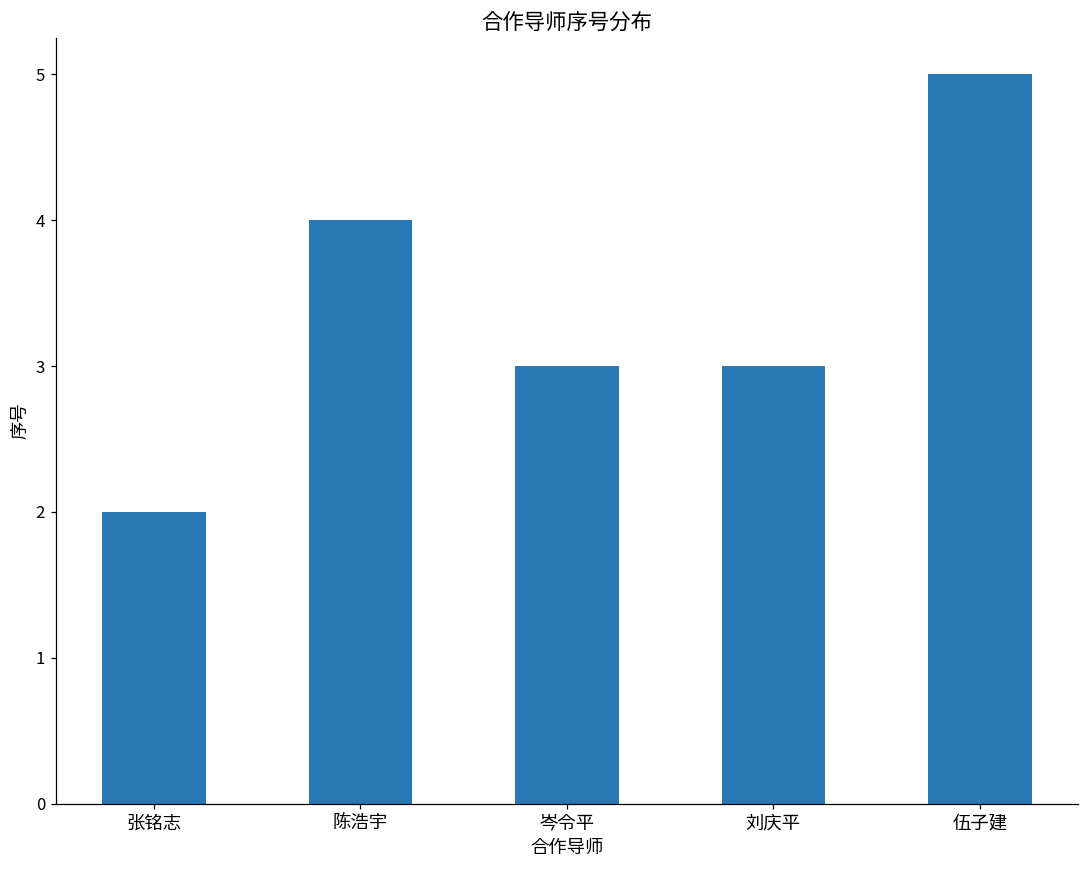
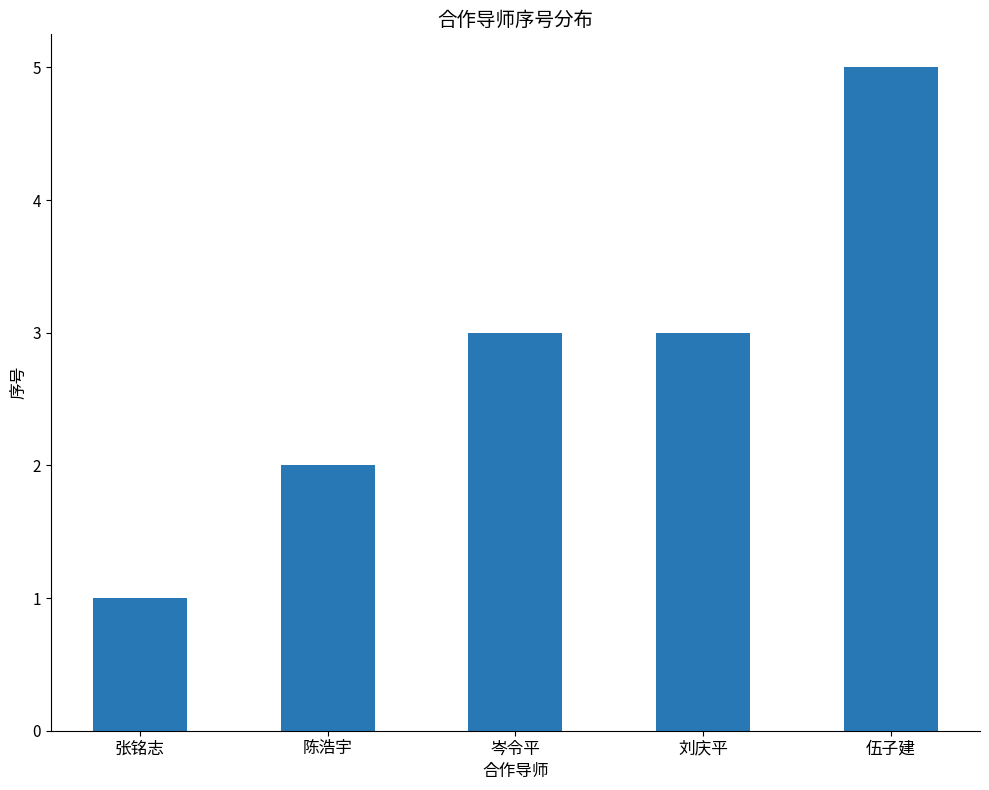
  {
-   "张铭志": 2,
-   "陈浩宇": 4,
+   "张铭志": 1,
+   "陈浩宇": 2,
    "岑令平": 3,
    "刘庆平": 3,
    "伍子建": 5
  }
